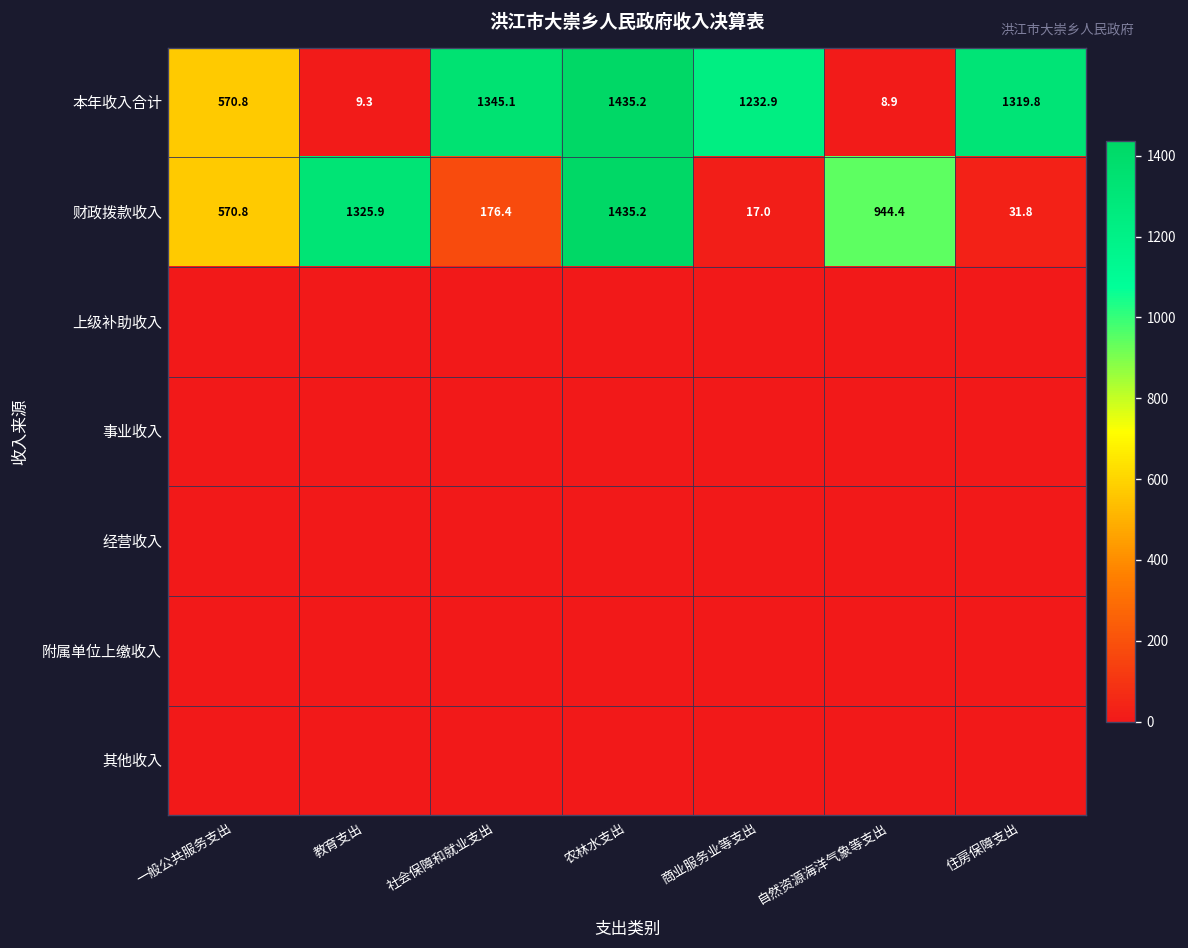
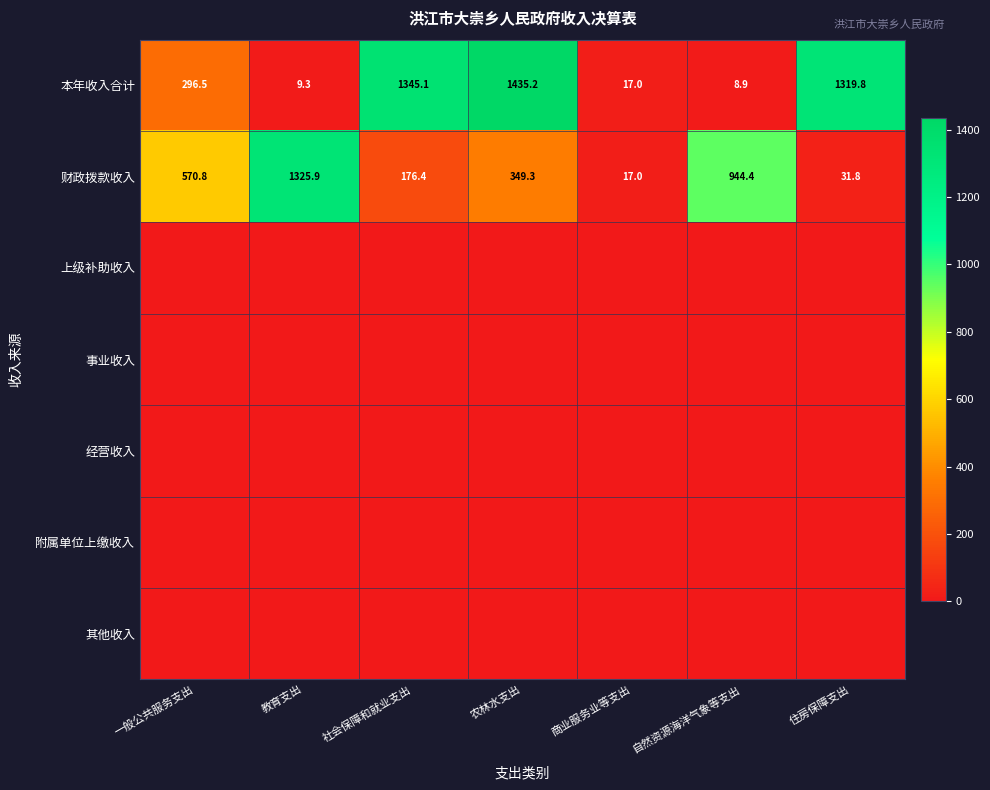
  {
    "本年收入合计": {
-     "一般公共服务支出": 570.8,
+     "一般公共服务支出": 296.5,
      "教育支出": 9.3,
      "社会保障和就业支出": 1345.1,
      "农林水支出": 1435.2,
-     "商业服务业等支出": 1232.9,
+     "商业服务业等支出": 17.0,
      "自然资源海洋气象等支出": 8.9,
      "住房保障支出": 1319.8
    },
    "财政拨款收入": {
      "一般公共服务支出": 570.8,
      "教育支出": 1325.9,
      "社会保障和就业支出": 176.4,
-     "农林水支出": 1435.2,
+     "农林水支出": 349.3,
      "商业服务业等支出": 17.0,
      "自然资源海洋气象等支出": 944.4,
      "住房保障支出": 31.8
    }
  }
